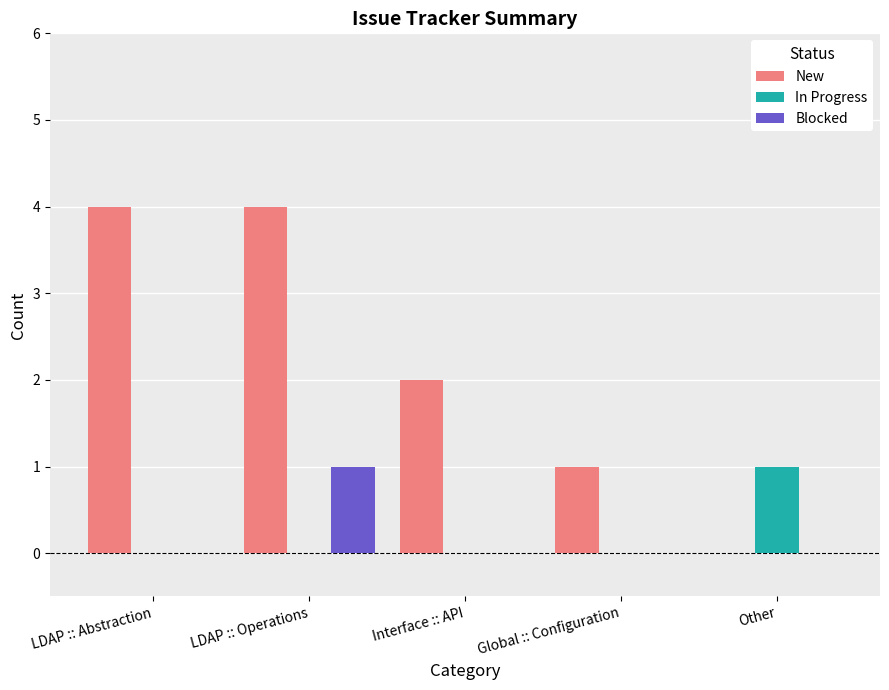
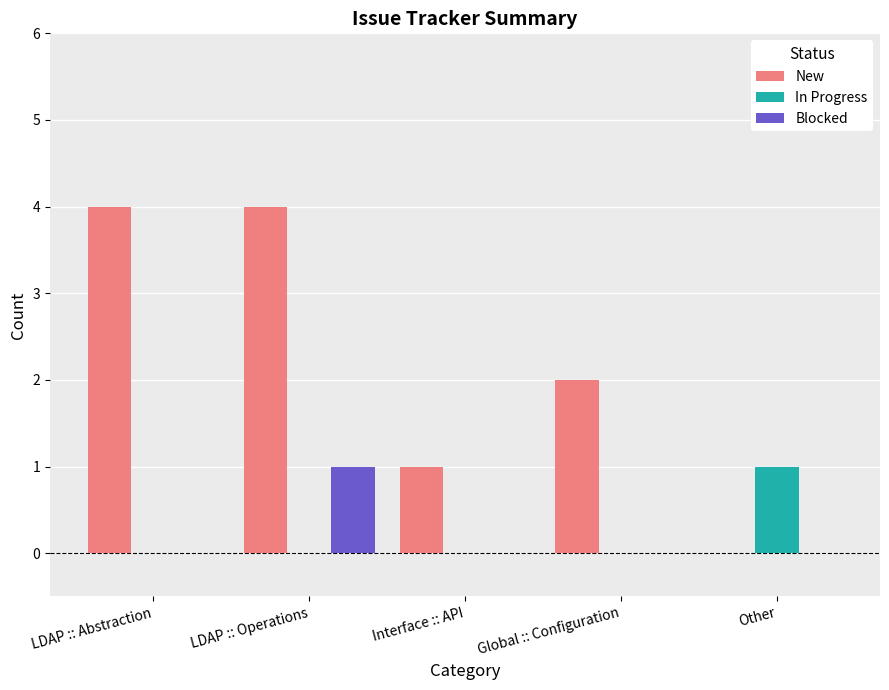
  {
    "New": {
      "LDAP :: Abstraction": 4,
      "LDAP :: Operations": 4,
-     "Interface :: API": 2,
-     "Global :: Configuration": 1,
+     "Interface :: API": 1,
+     "Global :: Configuration": 2,
      "Other": 0
    },
    "In Progress": {
      "LDAP :: Abstraction": 0,
      "LDAP :: Operations": 0,
      "Interface :: API": 0,
      "Global :: Configuration": 0,
      "Other": 1
    },
    "Blocked": {
      "LDAP :: Abstraction": 0,
      "LDAP :: Operations": 1,
      "Interface :: API": 0,
      "Global :: Configuration": 0,
      "Other": 0
    }
  }
